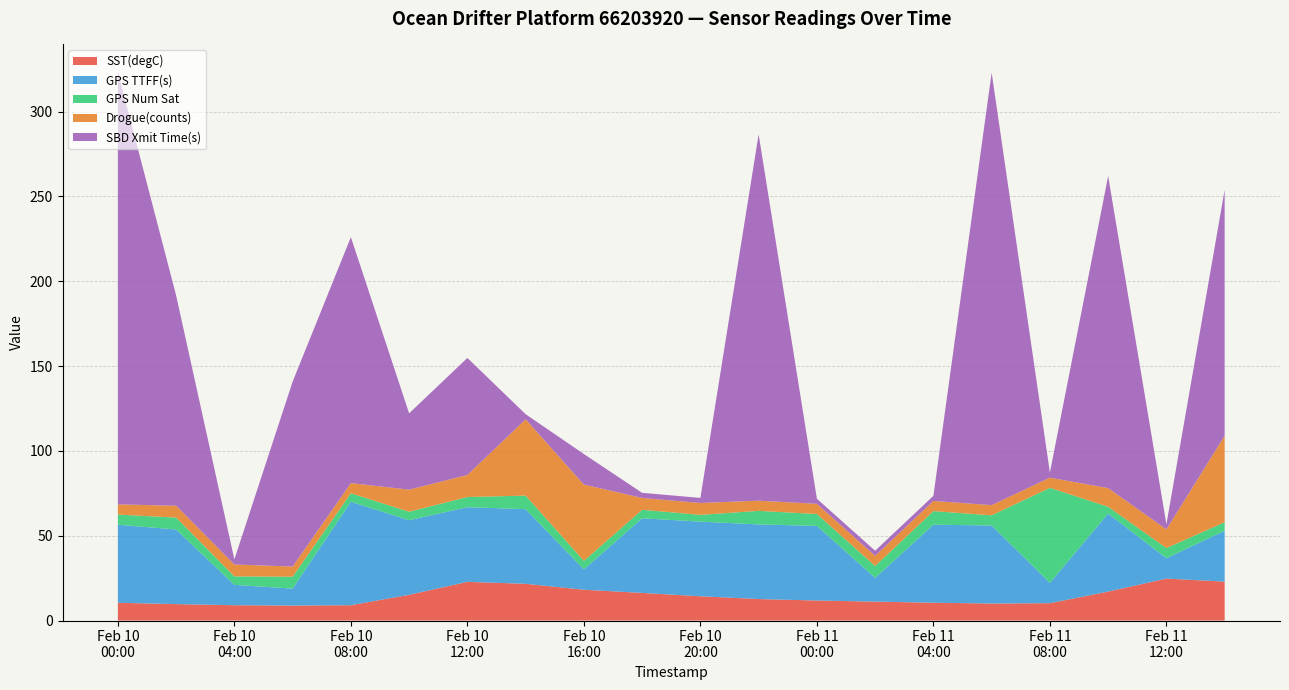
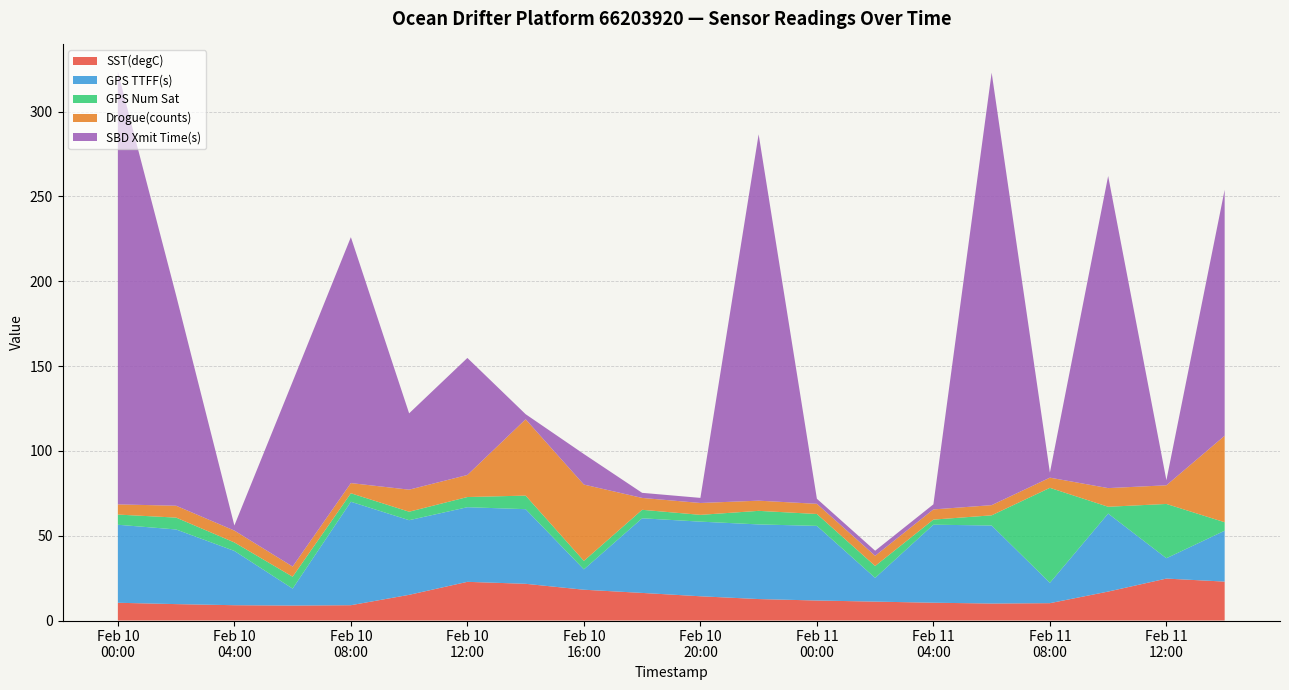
  {
    "GPS TTFF(s)": {
      "Feb 10 00:00": 46,
-     "Feb 10 04:00": 12,
+     "Feb 10 04:00": 32,
      "Feb 10 08:00": 61,
      "Feb 10 12:00": 44,
      "Feb 10 16:00": 12,
      "Feb 10 20:00": 44,
      "Feb 11 00:00": 44,
      "Feb 11 04:00": 46,
      "Feb 11 08:00": 12,
      "Feb 11 12:00": 12
    },
    "GPS Num Sat": {
      "Feb 10 00:00": 6,
      "Feb 10 04:00": 5,
      "Feb 10 08:00": 5,
      "Feb 10 12:00": 6,
      "Feb 10 16:00": 5,
      "Feb 10 20:00": 4,
      "Feb 11 00:00": 7,
-     "Feb 11 04:00": 8,
+     "Feb 11 04:00": 3,
      "Feb 11 08:00": 56,
-     "Feb 11 12:00": 6
+     "Feb 11 12:00": 32
    },
    "SBD Xmit Time(s)": {
      "Feb 10 04:00": 3,
      "Feb 10 08:00": 145,
      "Feb 10 12:00": 69,
      "Feb 10 16:00": 18,
      "Feb 10 20:00": 3,
      "Feb 11 00:00": 3,
      "Feb 11 04:00": 3,
      "Feb 11 08:00": 3,
      "Feb 11 12:00": 3
    }
  }
